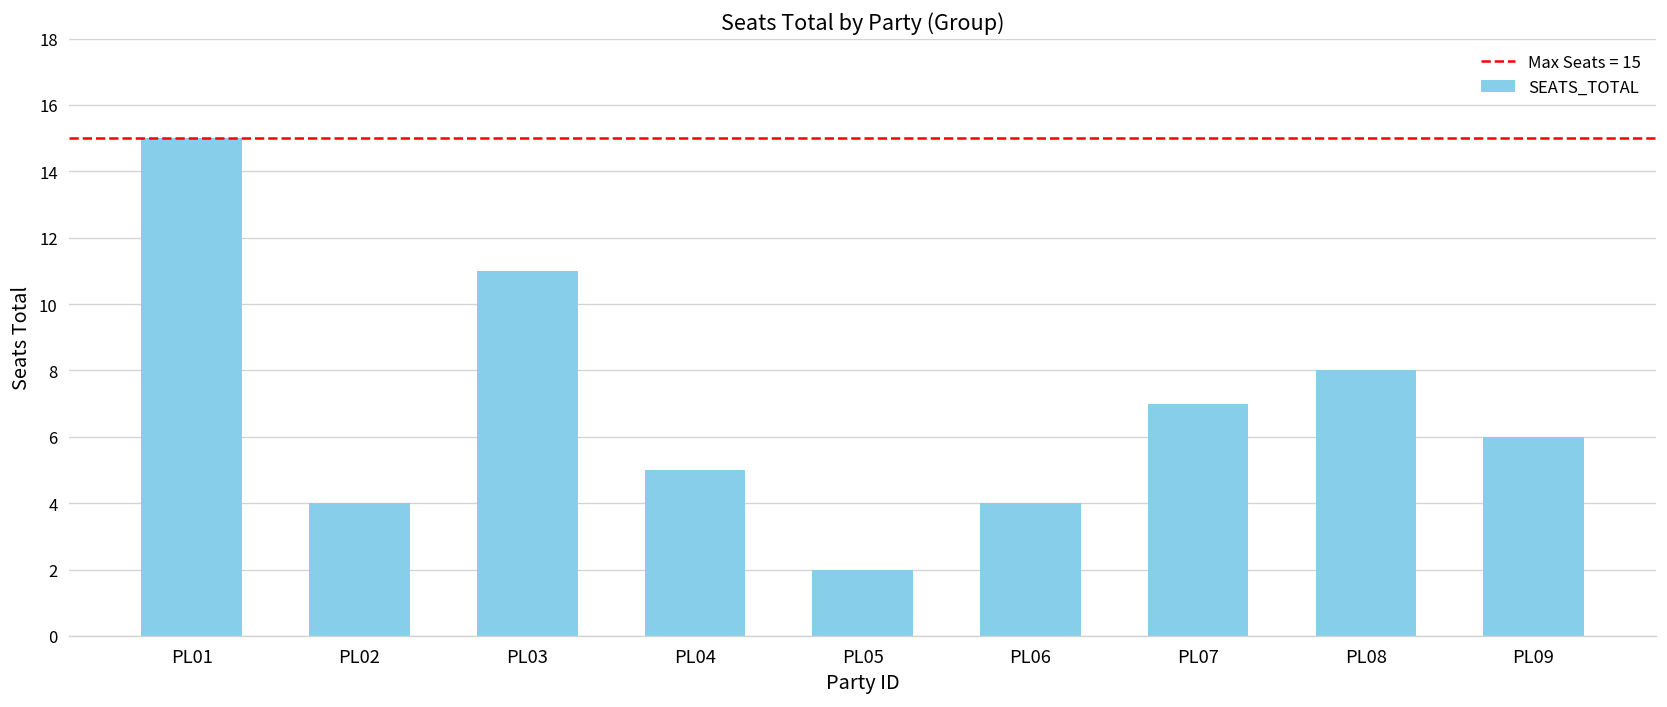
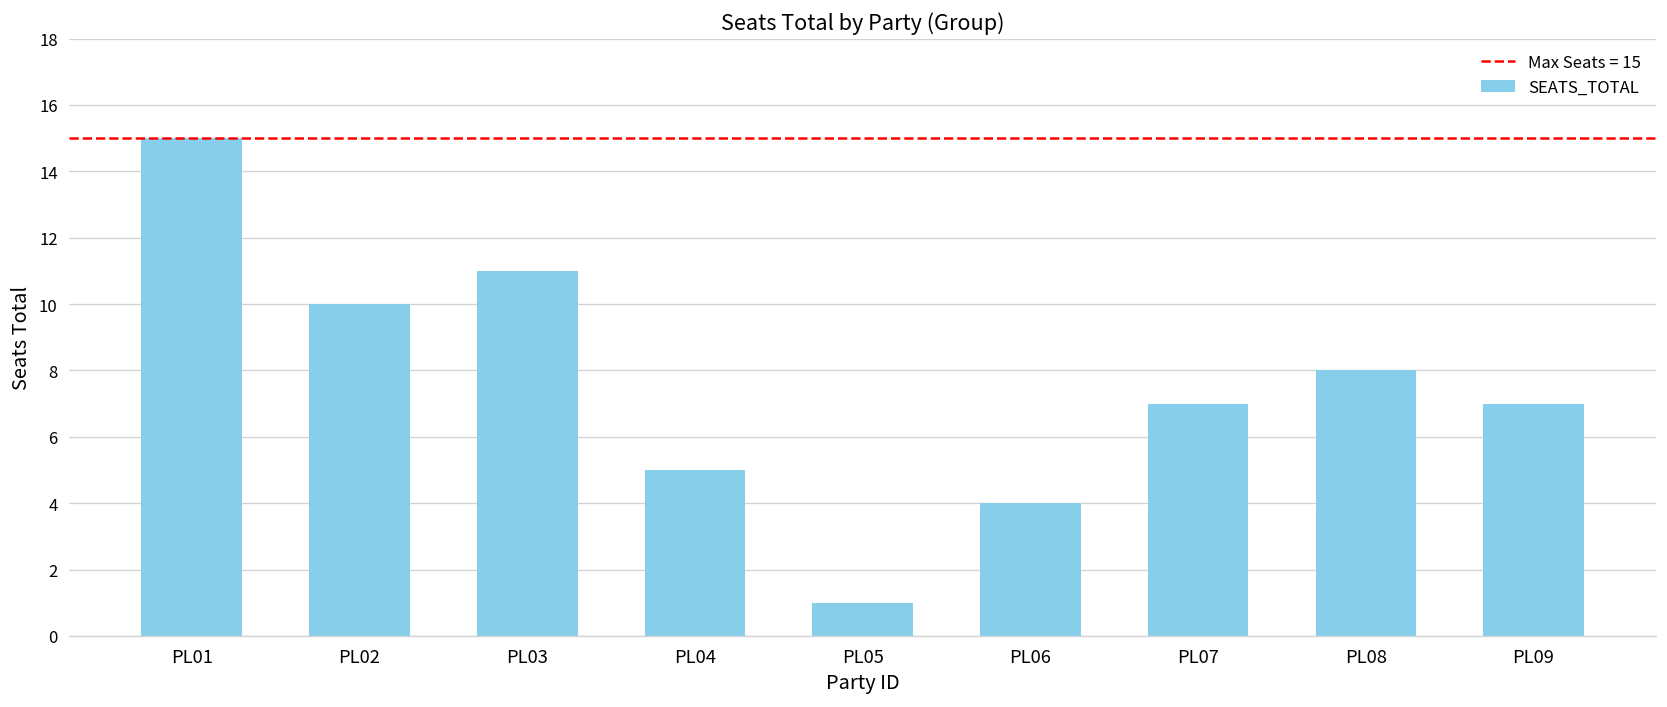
  {
    "PL01": 15,
-   "PL02": 4,
+   "PL02": 10,
    "PL03": 11,
    "PL04": 5,
-   "PL05": 2,
+   "PL05": 1,
    "PL06": 4,
    "PL07": 7,
    "PL08": 8,
-   "PL09": 6
+   "PL09": 7
  }
